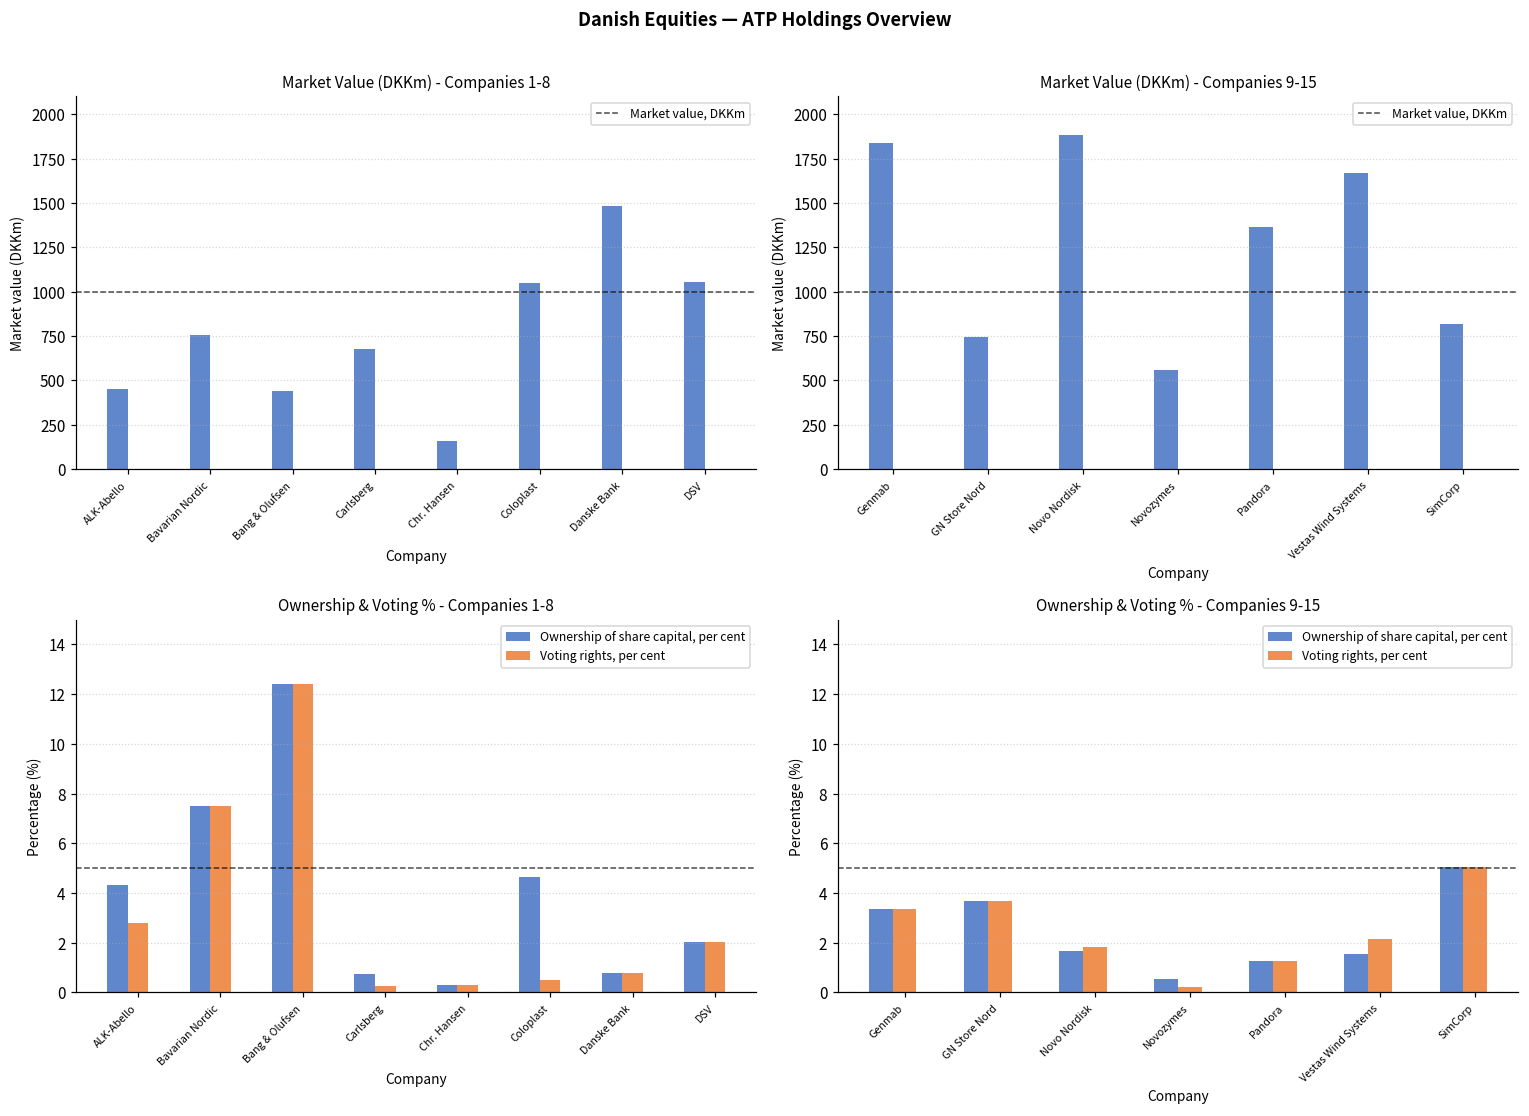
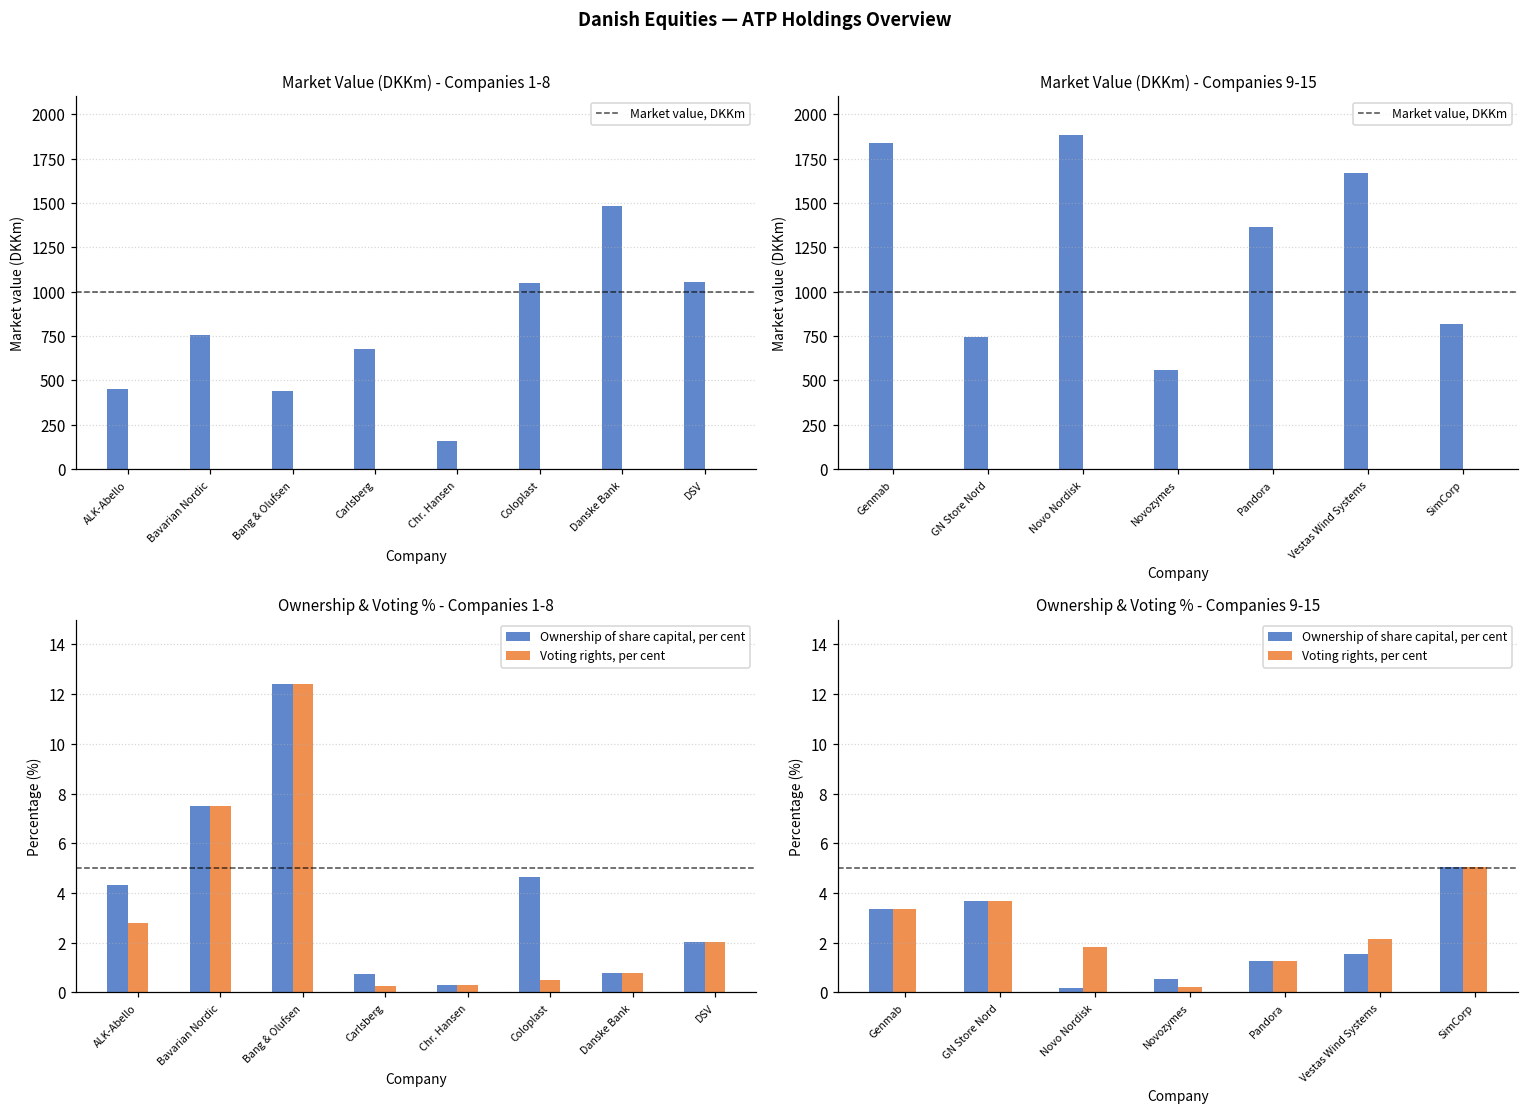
  {
    "Ownership & Voting % - Companies 1-8": {
      "Ownership of share capital, per cent": {
        "ALK-Abello": 4.3,
        "Bavarian Nordic": 7.5,
        "Bang & Olufsen": 12.4,
        "Carlsberg": 0.7,
        "Chr. Hansen": 0.3,
        "Coloplast": 4.6,
        "Danske Bank": 0.8,
        "DSV": 2.0
      },
      "Voting rights, per cent": {
        "ALK-Abello": 2.8,
        "Bavarian Nordic": 7.5,
        "Bang & Olufsen": 12.4,
        "Carlsberg": 0.2,
        "Chr. Hansen": 0.3,
        "Coloplast": 0.5,
        "Danske Bank": 0.8,
        "DSV": 2.0
      }
    },
    "Ownership & Voting % - Companies 9-15": {
      "Ownership of share capital, per cent": {
        "Genmab": 3.4,
        "GN Store Nord": 3.7,
-       "Novo Nordisk": 1.7,
+       "Novo Nordisk": 0.2,
        "Novozymes": 0.5,
        "Pandora": 1.3,
        "Vestas Wind Systems": 1.5,
        "SimCorp": 5.1
      },
      "Voting rights, per cent": {
        "Genmab": 3.4,
        "GN Store Nord": 3.7,
        "Novo Nordisk": 1.8,
        "Novozymes": 0.2,
        "Pandora": 1.3,
        "Vestas Wind Systems": 2.2,
        "SimCorp": 5.1
      }
    }
  }
